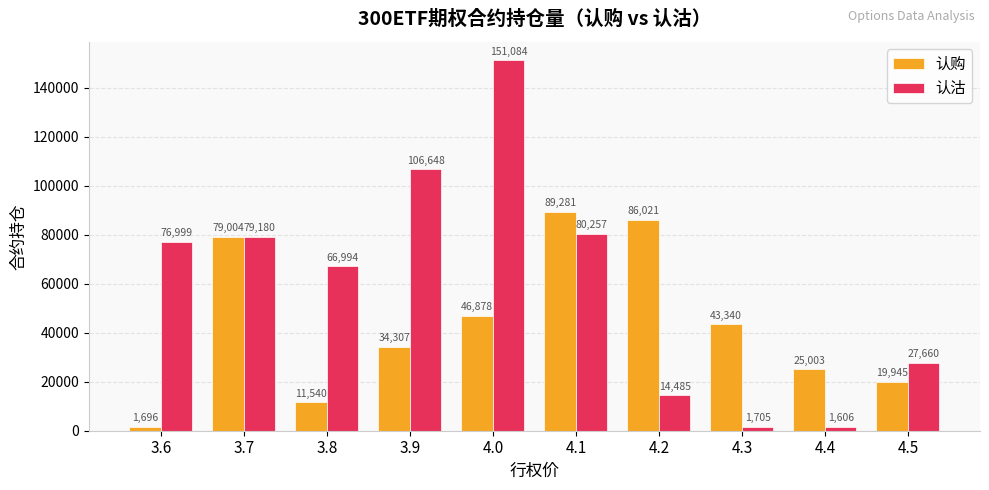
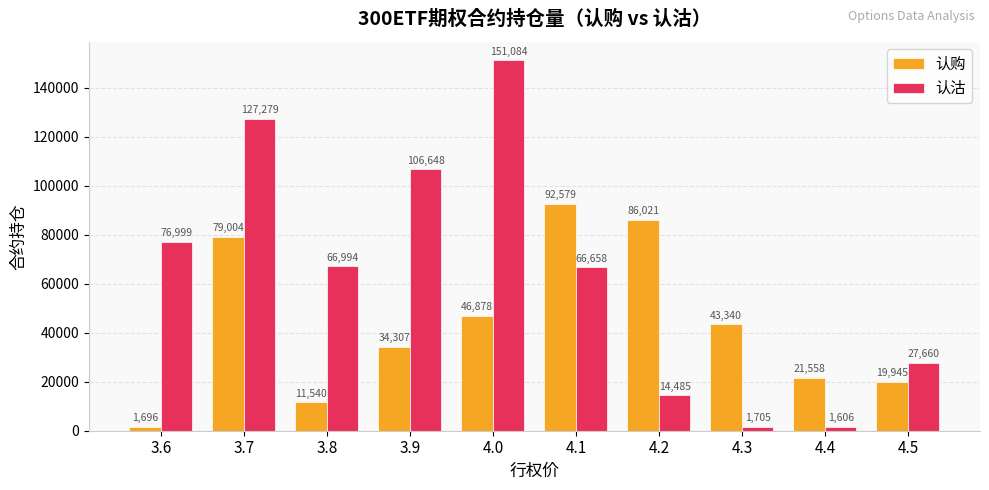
  {
    "认购": {
      "3.6": "1,696",
      "3.7": "79,004",
      "3.8": "11,540",
      "3.9": "34,307",
      "4.0": "46,878",
-     "4.1": "89,281",
+     "4.1": "92,579",
      "4.2": "86,021",
      "4.3": "43,340",
-     "4.4": "25,003",
+     "4.4": "21,558",
      "4.5": "19,945"
    },
    "认沽": {
      "3.6": "76,999",
-     "3.7": "79,180",
+     "3.7": "127,279",
      "3.8": "66,994",
      "3.9": "106,648",
      "4.0": "151,084",
-     "4.1": "80,257",
+     "4.1": "66,658",
      "4.2": "14,485",
      "4.3": "1,705",
      "4.4": "1,606",
      "4.5": "27,660"
    }
  }
